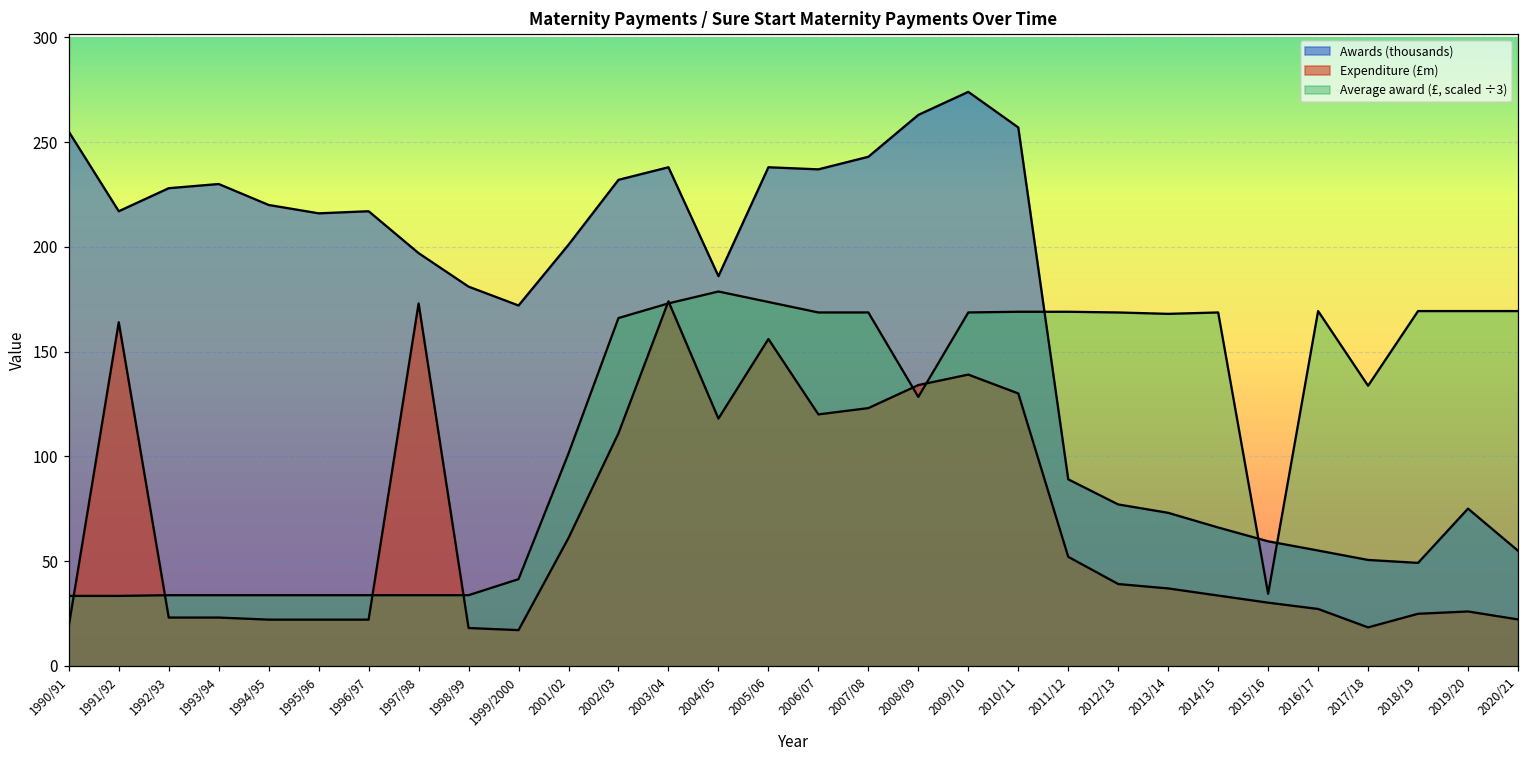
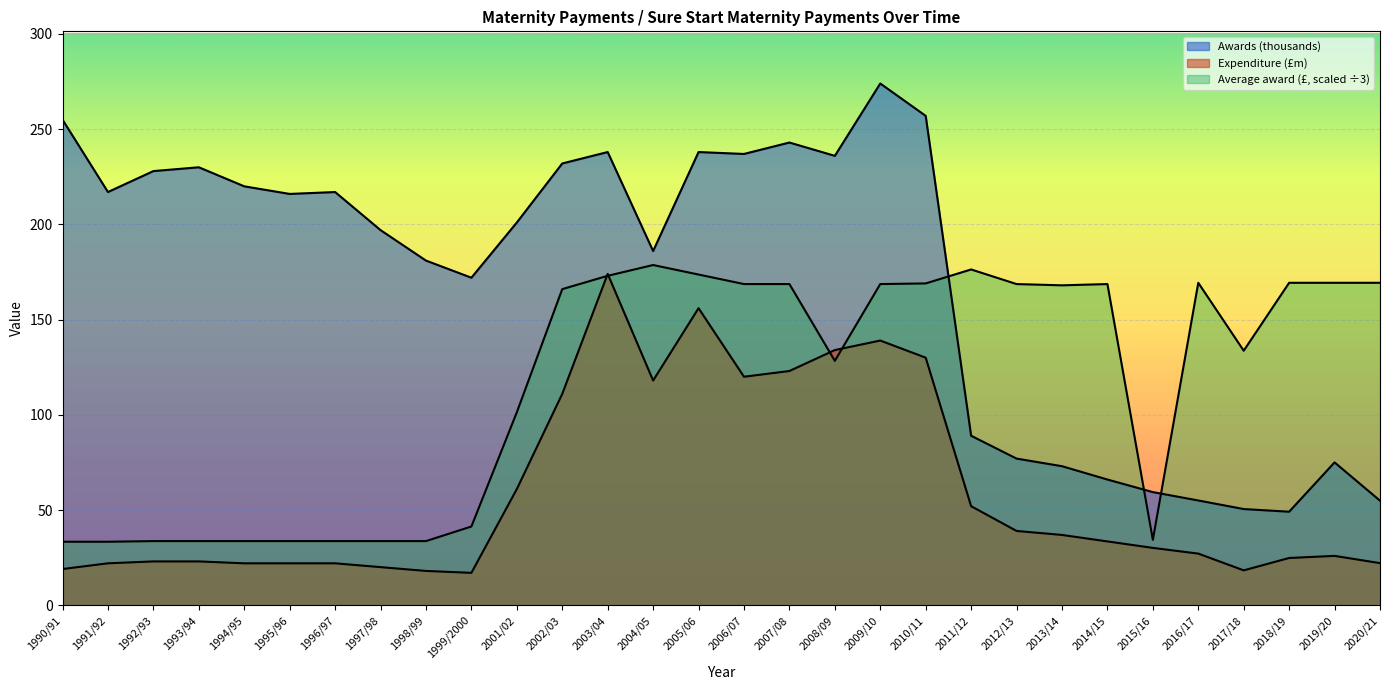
  {
    "Awards (thousands)": {
      "1990/91": 255,
      "1991/92": 217,
      "1992/93": 228,
      "1993/94": 230,
      "1994/95": 220,
      "1995/96": 216,
      "1996/97": 217,
      "1997/98": 197,
      "1998/99": 181,
      "1999/2000": 172,
      "2001/02": 201,
      "2002/03": 232,
      "2003/04": 238,
      "2004/05": 186,
      "2005/06": 238,
      "2006/07": 237,
      "2007/08": 243,
-     "2008/09": 263,
+     "2008/09": 236,
      "2009/10": 274,
      "2010/11": 257,
      "2011/12": 89,
      "2012/13": 77,
      "2013/14": 73,
      "2014/15": 66,
      "2015/16": 59,
      "2016/17": 55,
      "2017/18": 51,
      "2018/19": 49,
      "2019/20": 75,
      "2020/21": 55
    },
    "Expenditure (£m)": {
      "1990/91": 19,
-     "1991/92": 164,
+     "1991/92": 22,
      "1992/93": 23,
      "1993/94": 23,
      "1994/95": 22,
      "1995/96": 22,
      "1996/97": 22,
-     "1997/98": 173,
+     "1997/98": 20,
      "1998/99": 18,
      "1999/2000": 17,
      "2001/02": 61,
      "2002/03": 111,
      "2004/05": 118,
      "2005/06": 156,
      "2006/07": 120,
      "2007/08": 123,
      "2008/09": 134,
      "2009/10": 139,
      "2010/11": 130,
      "2011/12": 52,
      "2012/13": 39,
      "2013/14": 37,
      "2014/15": 34,
      "2015/16": 30,
      "2016/17": 27,
      "2017/18": 18,
      "2018/19": 25,
      "2019/20": 26,
      "2020/21": 22
    },
    "Average award (£, scaled ÷3)": {
      "1990/91": 33,
      "1991/92": 33,
      "1992/93": 34,
      "1993/94": 34,
      "1994/95": 34,
      "1995/96": 34,
      "1996/97": 34,
      "1997/98": 34,
      "1998/99": 34,
      "1999/2000": 41,
      "2001/02": 101,
      "2002/03": 166,
      "2004/05": 179,
      "2005/06": 174,
      "2006/07": 169,
      "2007/08": 169,
      "2008/09": 128,
      "2009/10": 169,
      "2010/11": 169,
-     "2011/12": 169,
+     "2011/12": 176,
      "2012/13": 169,
      "2013/14": 168,
      "2014/15": 169,
      "2015/16": 34,
      "2016/17": 169,
      "2017/18": 134,
      "2018/19": 169,
      "2019/20": 169,
      "2020/21": 169
    }
  }
